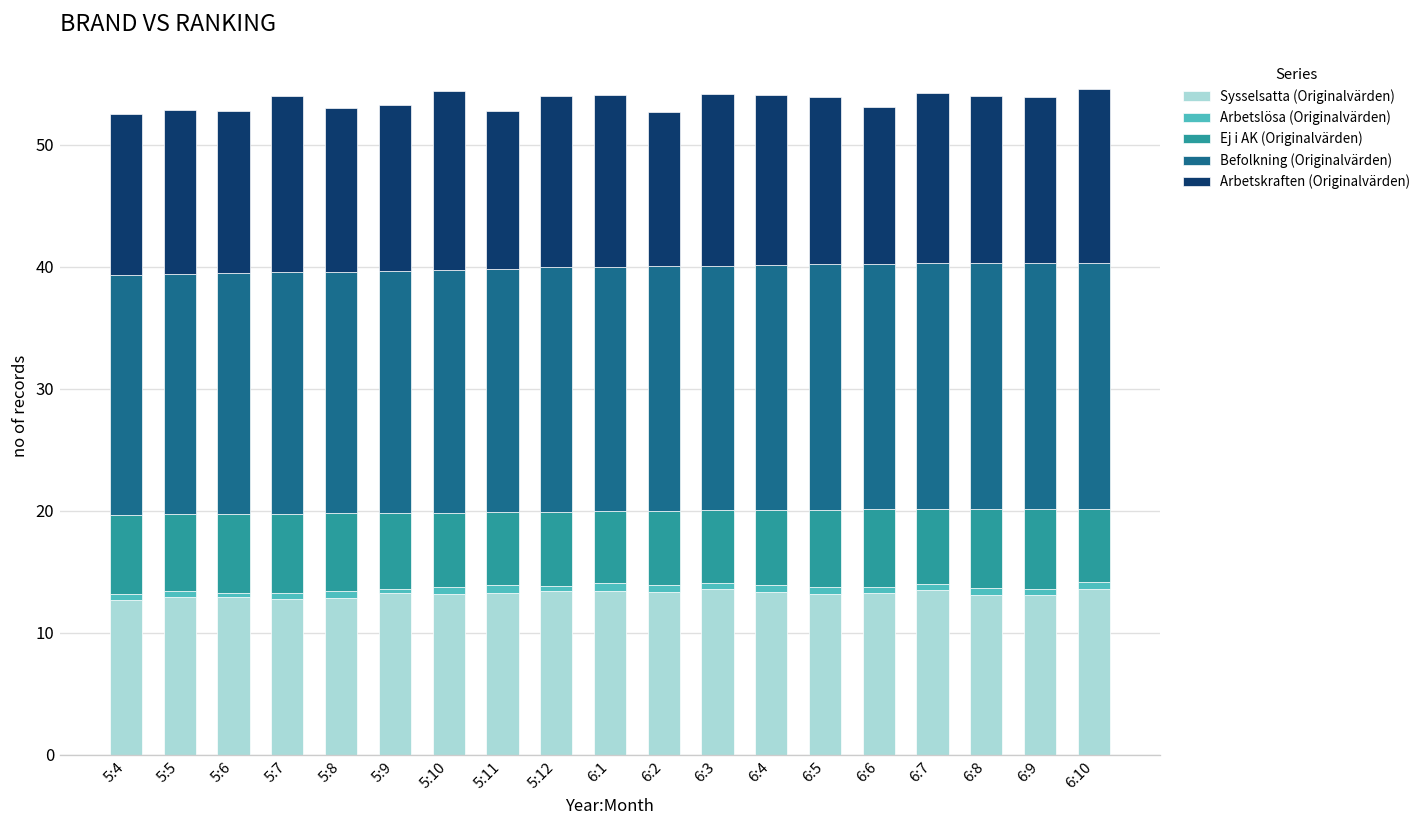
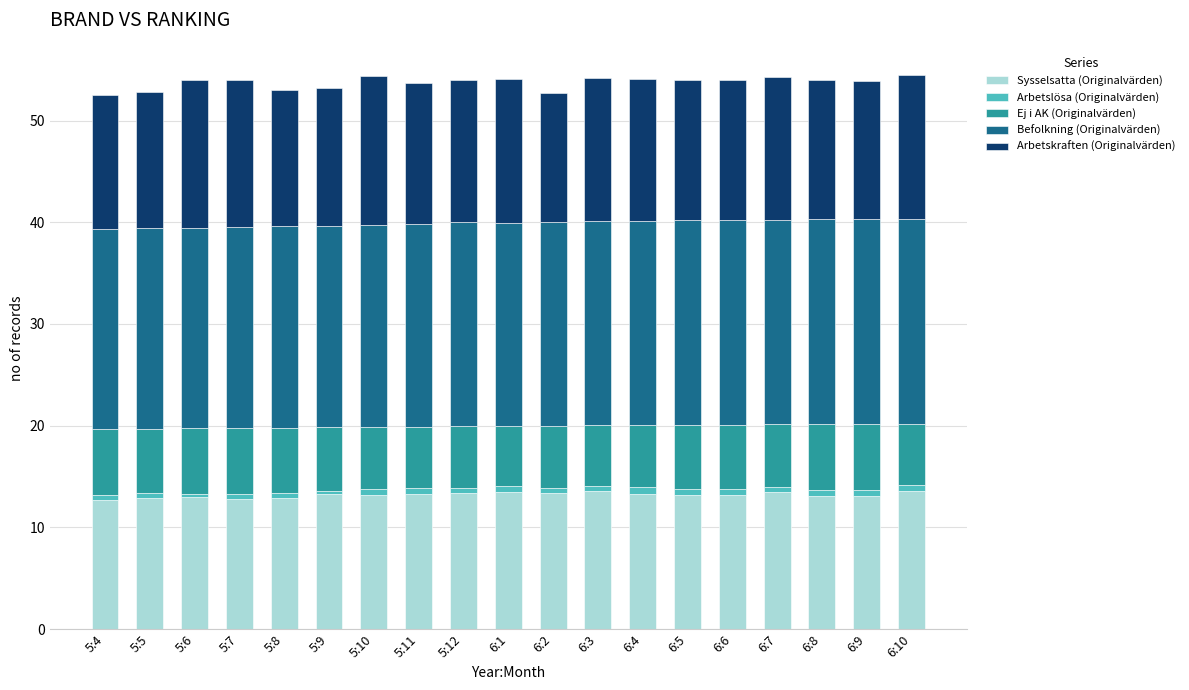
  {
    "Sysselsatta (Originalvärden)": {
      "5:4": 12.7,
      "5:5": 12.9,
      "5:6": 12.9,
      "5:7": 12.8,
      "5:8": 12.9,
      "5:9": 13.3,
      "5:10": 13.2,
      "5:11": 13.3,
      "5:12": 13.4,
      "6:1": 13.5,
      "6:2": 13.4,
      "6:3": 13.6,
      "6:4": 13.3,
      "6:5": 13.2,
      "6:6": 13.2,
      "6:7": 13.5,
      "6:8": 13.1,
      "6:9": 13.1,
      "6:10": 13.6
    },
    "Arbetskraften (Originalvärden)": {
      "5:4": 13.2,
      "5:5": 13.4,
-     "5:6": 13.3,
+     "5:6": 14.5,
      "5:7": 14.4,
      "5:8": 13.4,
      "5:9": 13.6,
      "5:10": 14.7,
-     "5:11": 12.9,
+     "5:11": 13.9,
      "5:12": 14.0,
      "6:1": 14.1,
      "6:2": 12.6,
      "6:3": 14.1,
      "6:4": 14.0,
      "6:5": 13.7,
-     "6:6": 12.9,
+     "6:6": 13.8,
      "6:7": 14.0,
      "6:8": 13.7,
      "6:9": 13.6,
      "6:10": 14.2
    }
  }
